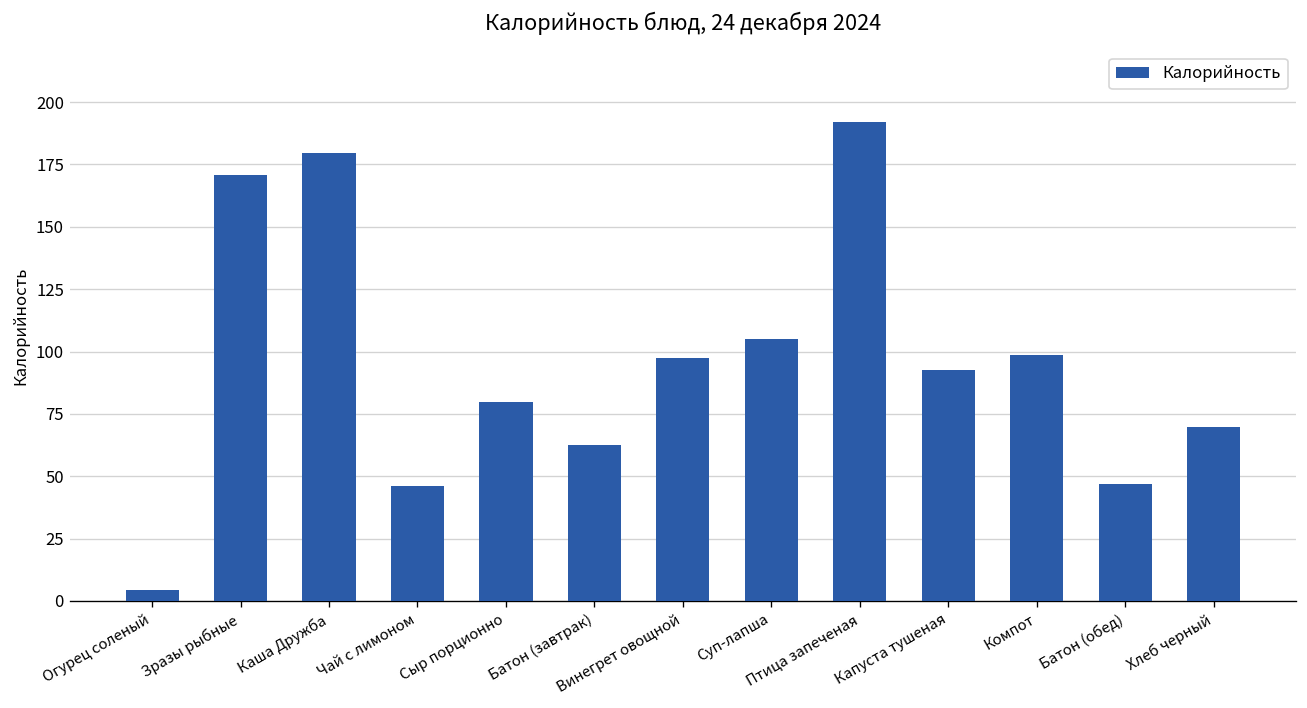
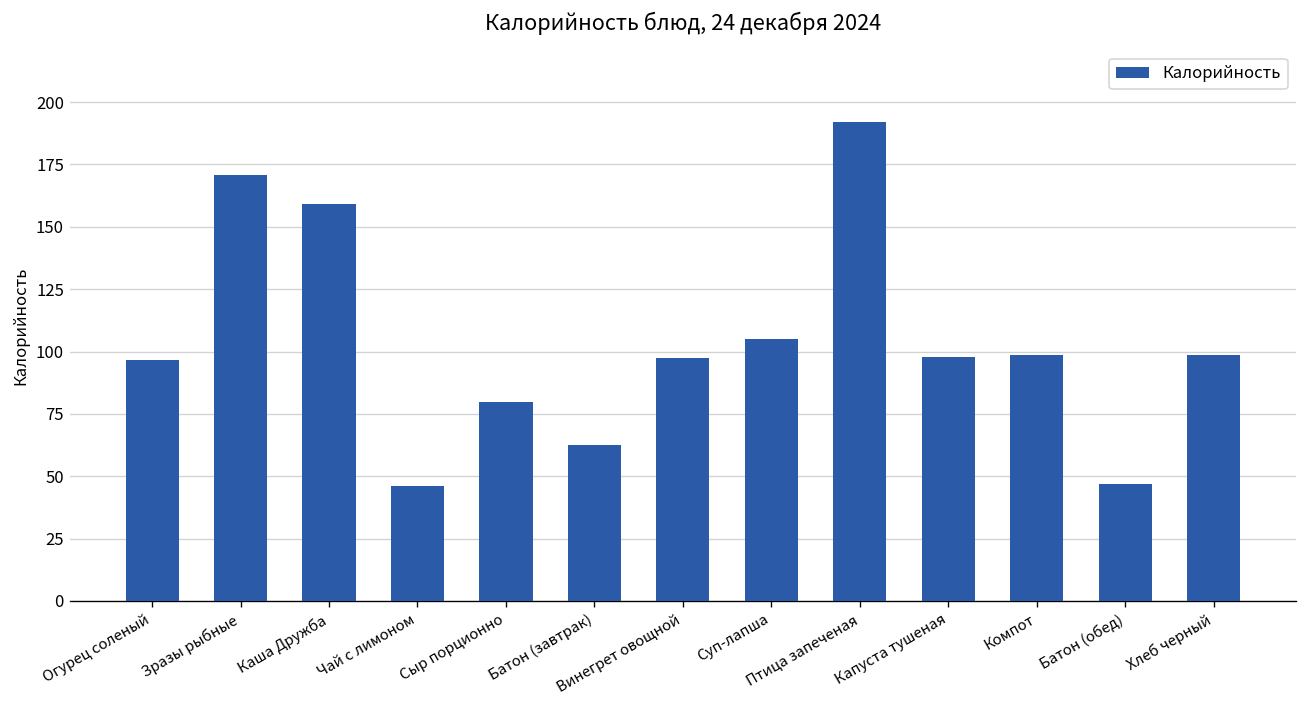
  {
-   "Огурец соленый": 4,
+   "Огурец соленый": 97,
    "Зразы рыбные": 171,
-   "Каша Дружба": 179,
+   "Каша Дружба": 159,
    "Чай с лимоном": 46,
    "Сыр порционно": 80,
    "Батон (завтрак)": 63,
    "Винегрет овощной": 98,
    "Суп-лапша": 105,
    "Птица запеченая": 192,
-   "Капуста тушеная": 93,
+   "Капуста тушеная": 98,
    "Компот": 99,
    "Батон (обед)": 47,
-   "Хлеб черный": 70
+   "Хлеб черный": 98
  }
